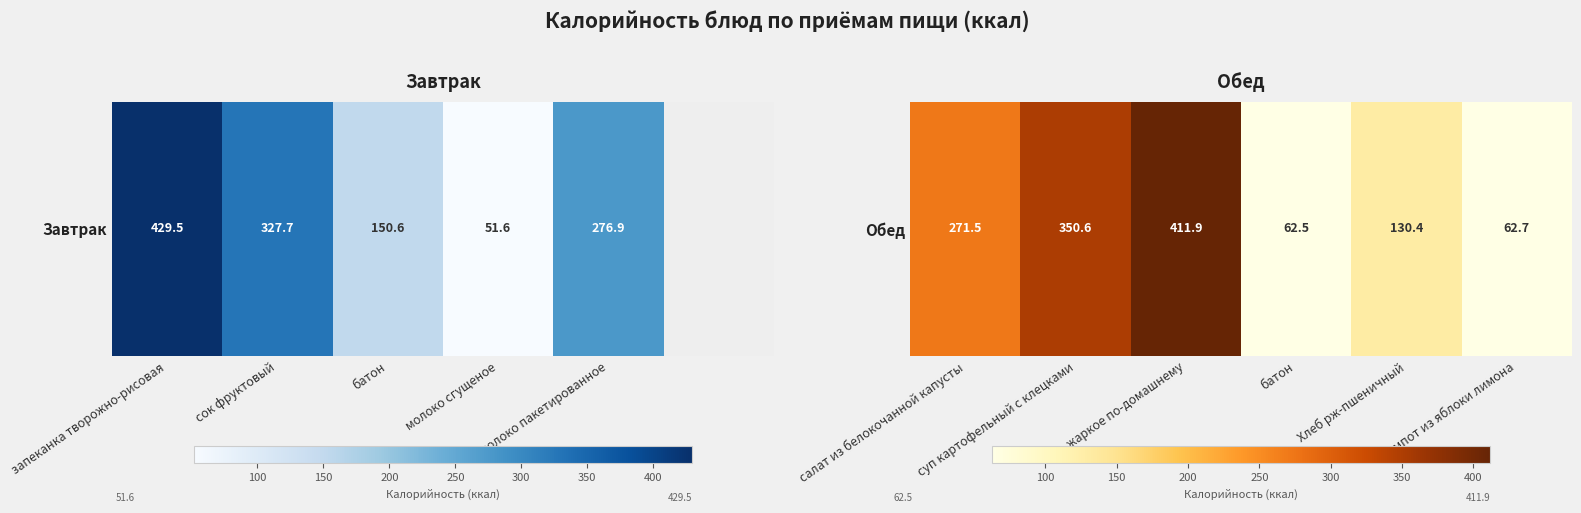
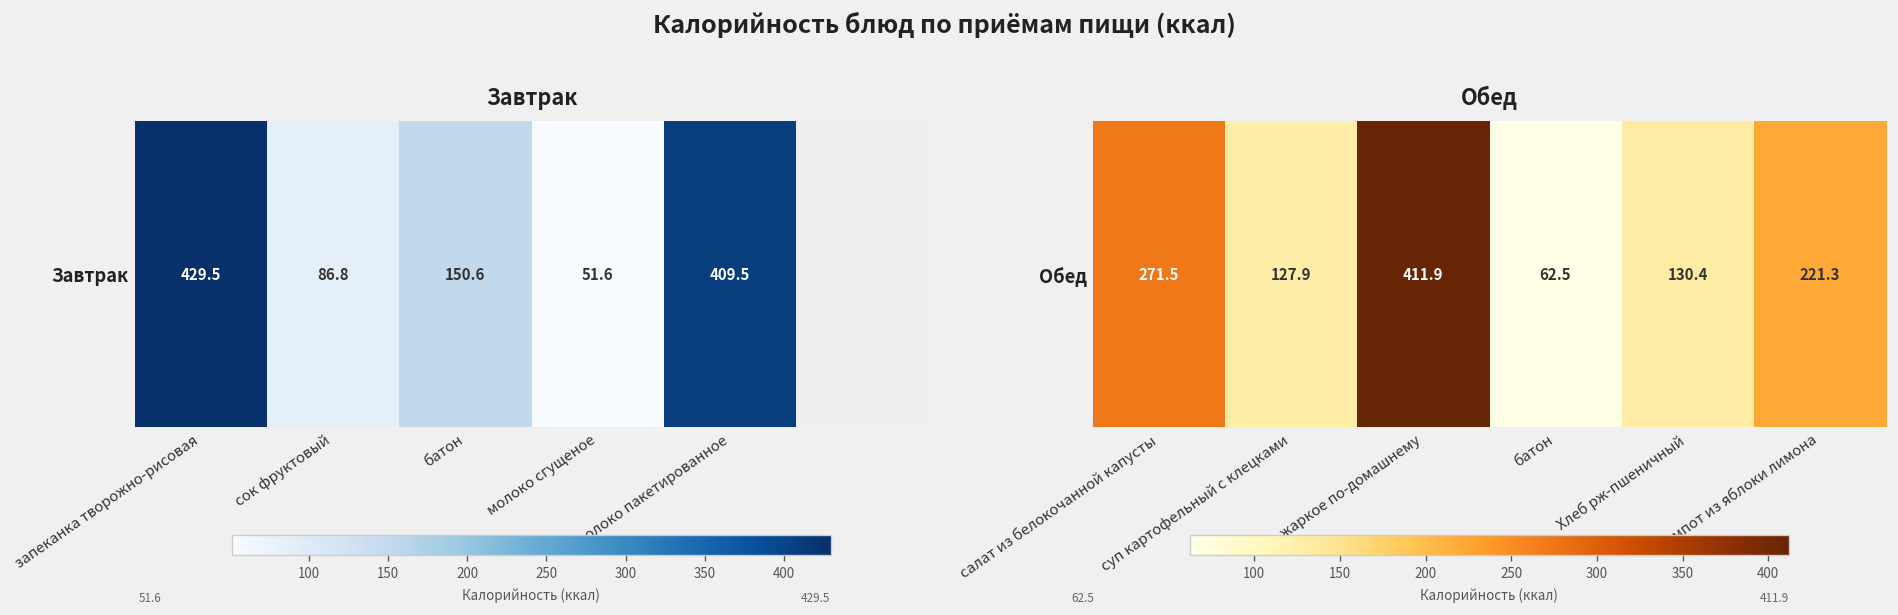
  {
    "Завтрак": {
      "Завтрак": {
        "запеканка творожно-рисовая": 429.5,
-       "сок фруктовый": 327.7,
+       "сок фруктовый": 86.8,
        "батон": 150.6,
        "молоко сгущеное": 51.6,
-       "молоко пакетированное": 276.9
+       "молоко пакетированное": 409.5
      }
    },
    "Обед": {
      "Обед": {
        "салат из белокочанной капусты": 271.5,
-       "суп картофельный с клецками": 350.6,
+       "суп картофельный с клецками": 127.9,
        "жаркое по-домашнему": 411.9,
        "батон": 62.5,
        "Хлеб рж-пшеничный": 130.4,
-       "компот из яблоки лимона": 62.7
+       "компот из яблоки лимона": 221.3
      }
    }
  }
